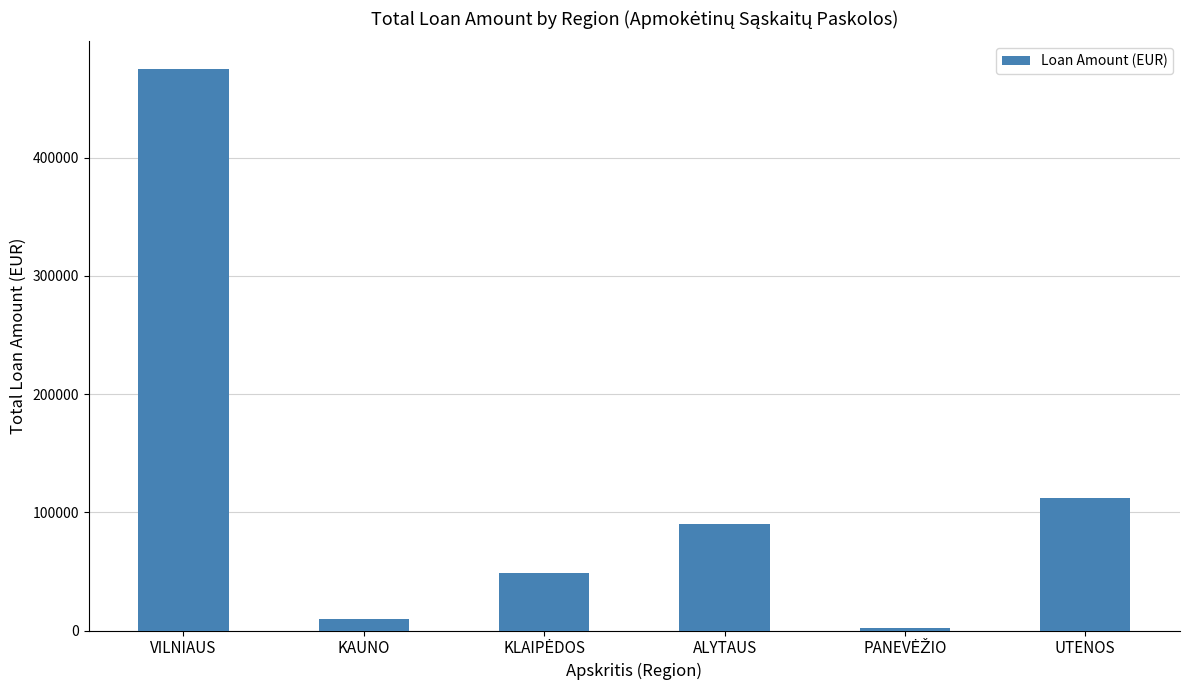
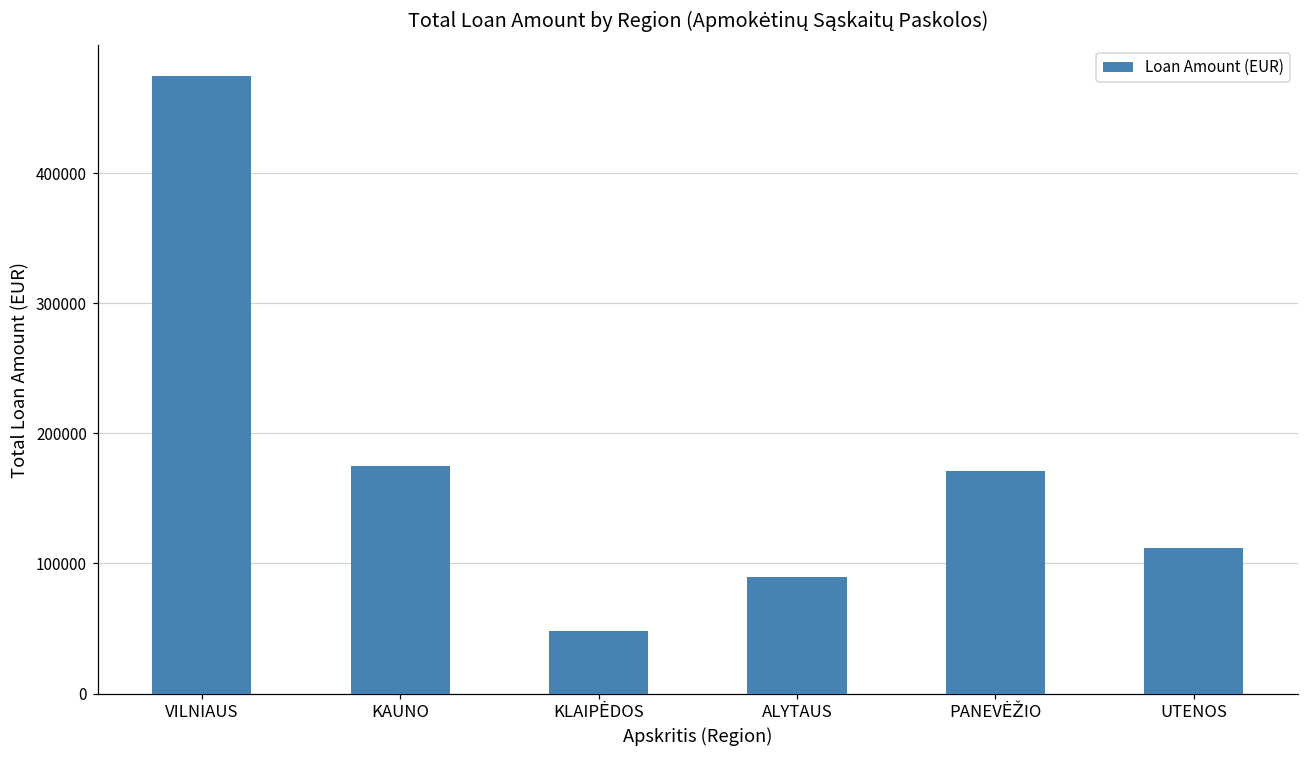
  {
    "VILNIAUS": 475000,
-   "KAUNO": 10000,
+   "KAUNO": 175000,
    "KLAIPĖDOS": 48000,
    "ALYTAUS": 90000,
-   "PANEVĖŽIO": 2000,
+   "PANEVĖŽIO": 171000,
    "UTENOS": 112000
  }
